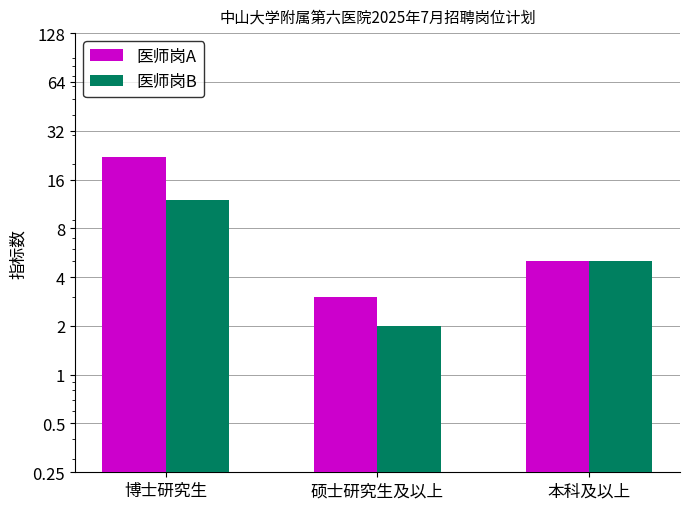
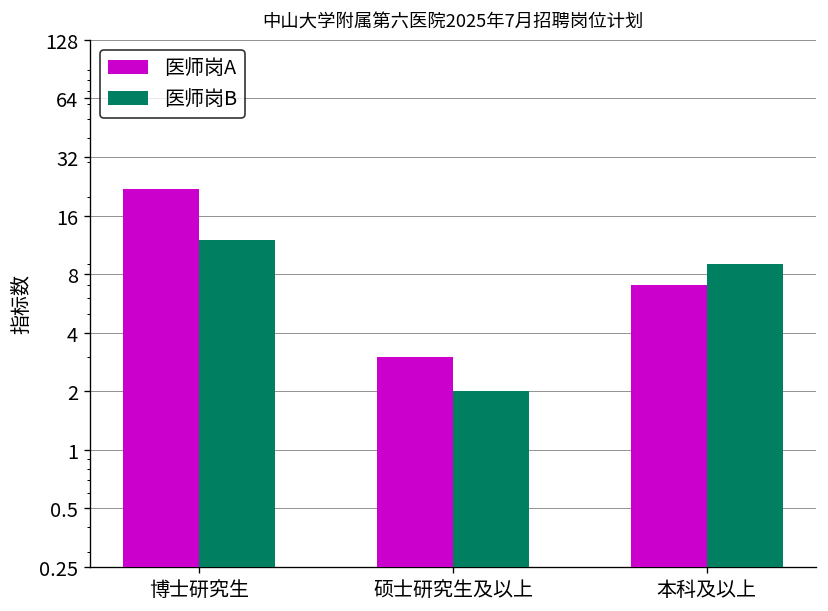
  {
    "医师岗A": {
      "博士研究生": 22,
      "硕士研究生及以上": 3,
-     "本科及以上": 5
+     "本科及以上": 7
    },
    "医师岗B": {
      "博士研究生": 12,
      "硕士研究生及以上": 2,
-     "本科及以上": 5
+     "本科及以上": 9
    }
  }
